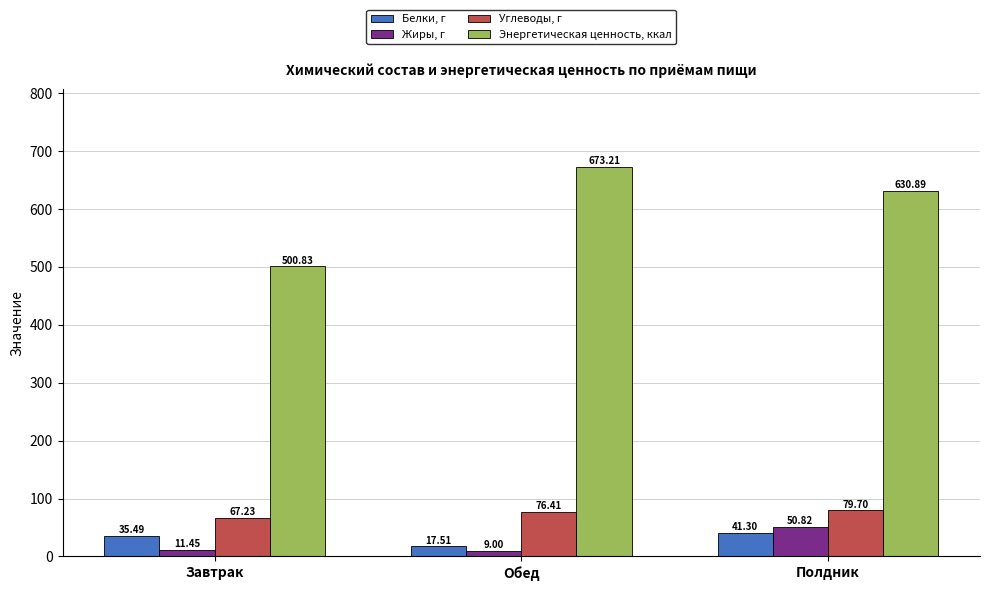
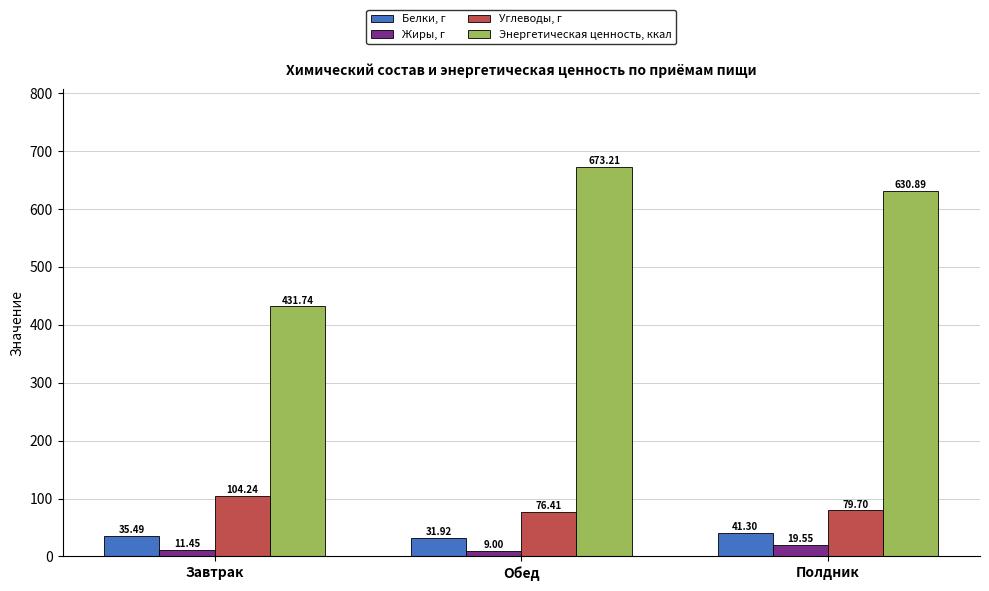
  {
    "Белки, г": {
      "Завтрак": 35.49,
-     "Обед": 17.51,
+     "Обед": 31.92,
      "Полдник": 41.30
    },
    "Жиры, г": {
      "Завтрак": 11.45,
      "Обед": 9.00,
-     "Полдник": 50.82
+     "Полдник": 19.55
    },
    "Углеводы, г": {
-     "Завтрак": 67.23,
+     "Завтрак": 104.24,
      "Обед": 76.41,
      "Полдник": 79.70
    },
    "Энергетическая ценность, ккал": {
-     "Завтрак": 500.83,
+     "Завтрак": 431.74,
      "Обед": 673.21,
      "Полдник": 630.89
    }
  }
